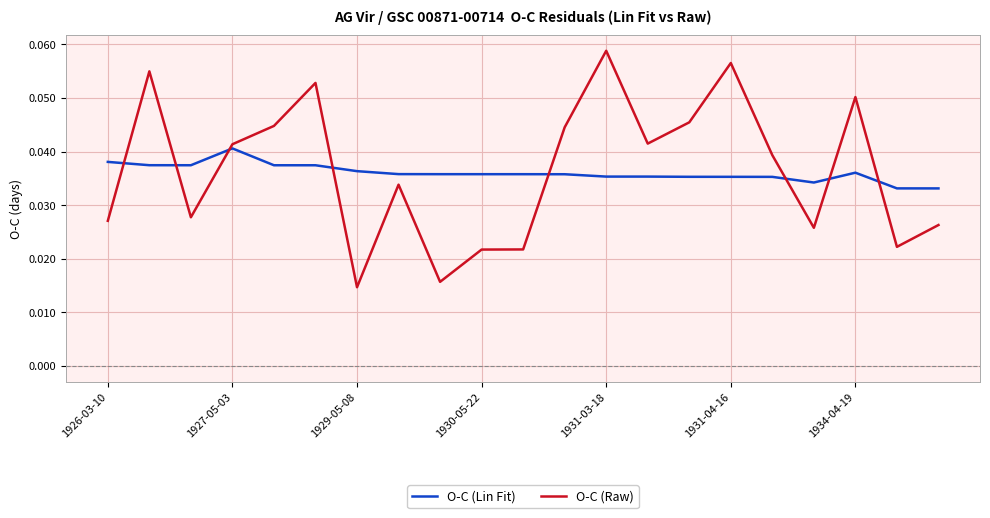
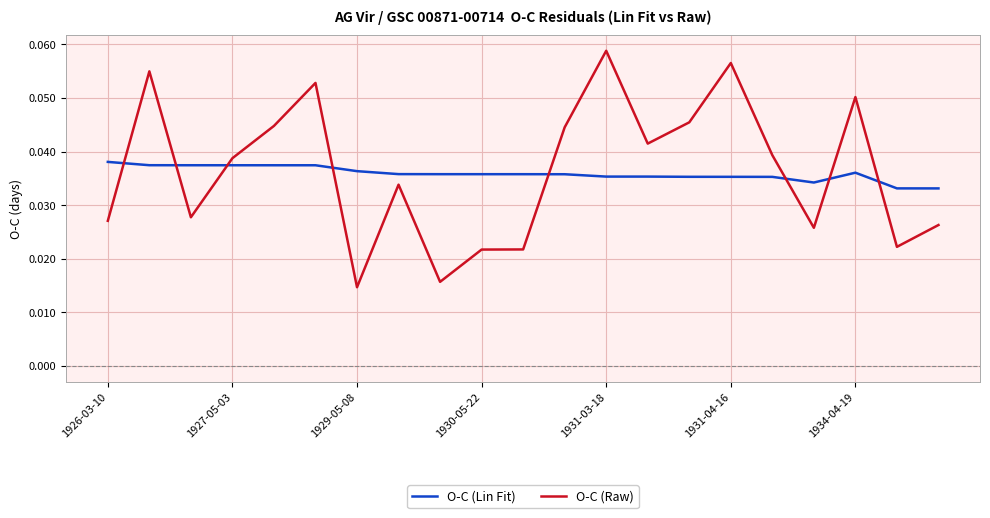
  {
    "O-C (Lin Fit)": {
      "1926-03-10": 0.038,
-     "1927-05-03": 0.041,
+     "1927-05-03": 0.037,
      "1929-05-08": 0.036,
      "1931-04-16": 0.035,
      "1934-04-19": 0.036
    },
    "O-C (Raw)": {
      "1926-03-10": 0.027,
-     "1927-05-03": 0.041,
+     "1927-05-03": 0.039,
      "1929-05-08": 0.015,
      "1931-04-16": 0.057,
      "1934-04-19": 0.050
    }
  }
